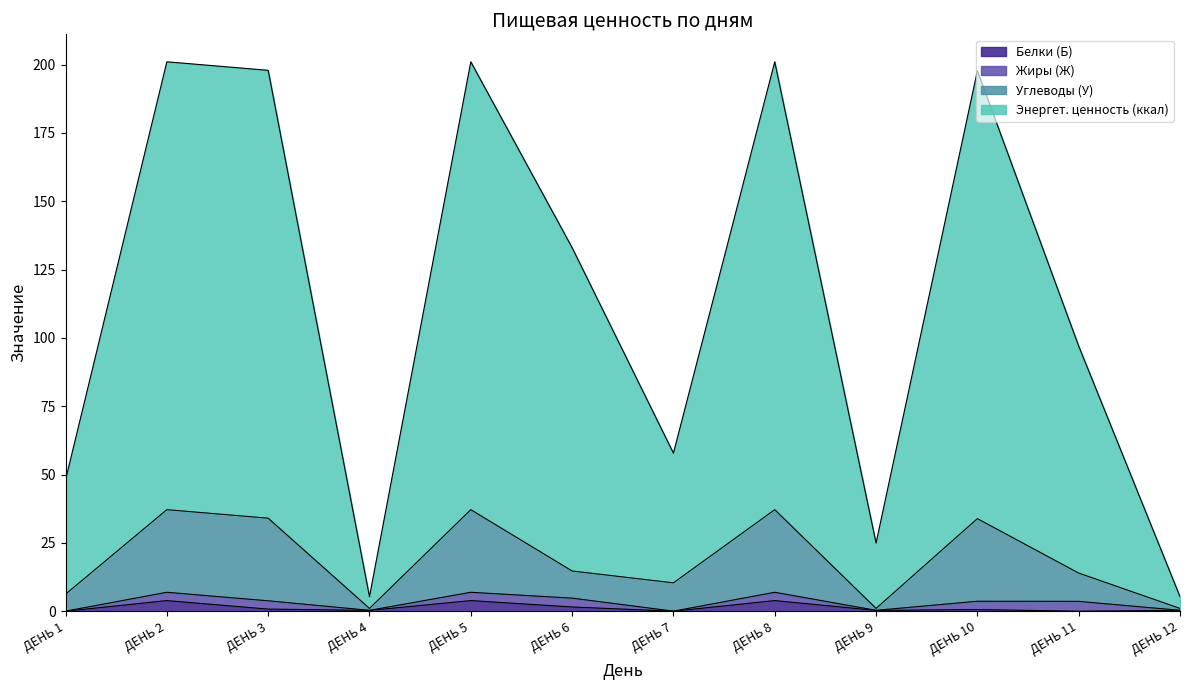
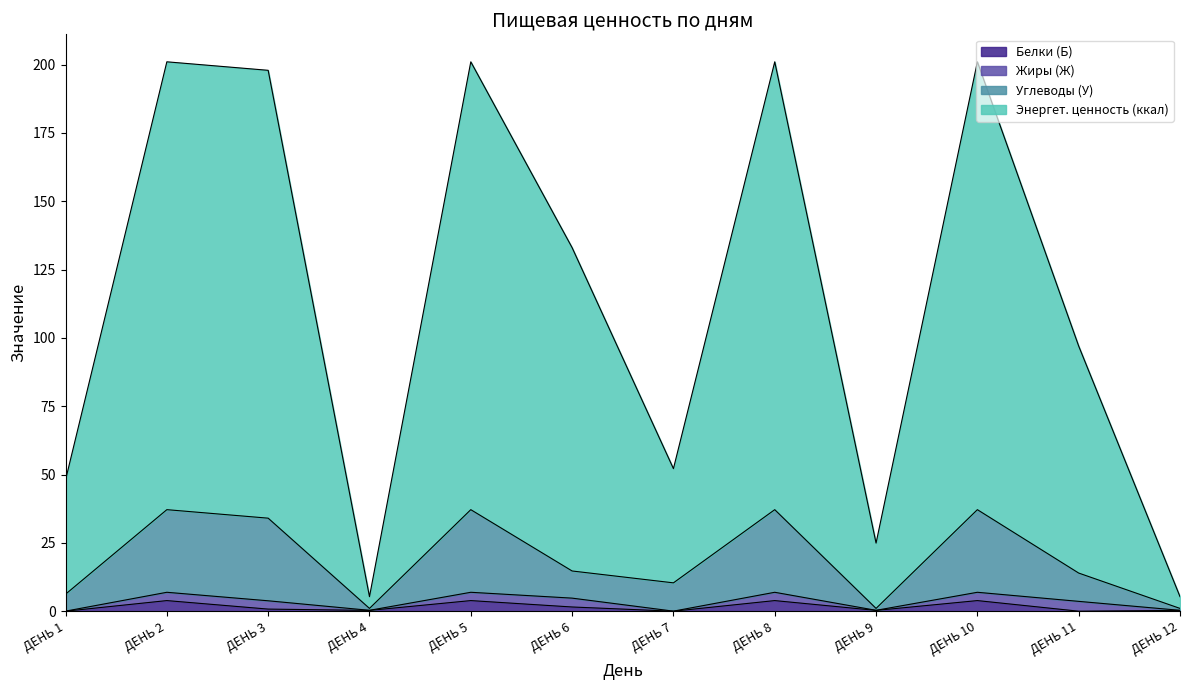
  {
    "Белки (Б)": {
      "ДЕНЬ 2": 4,
      "ДЕНЬ 3": 1,
      "ДЕНЬ 5": 4,
      "ДЕНЬ 6": 2,
      "ДЕНЬ 8": 4,
-     "ДЕНЬ 10": 1,
+     "ДЕНЬ 10": 4,
      "ДЕНЬ 11": 0
    },
    "Жиры (Ж)": {
      "ДЕНЬ 2": 3,
      "ДЕНЬ 3": 3,
      "ДЕНЬ 5": 3,
      "ДЕНЬ 6": 3,
      "ДЕНЬ 8": 3,
      "ДЕНЬ 10": 3,
      "ДЕНЬ 11": 4
    },
    "Углеводы (У)": {
      "ДЕНЬ 1": 6,
      "ДЕНЬ 2": 30,
      "ДЕНЬ 3": 30,
      "ДЕНЬ 5": 30,
      "ДЕНЬ 6": 10,
      "ДЕНЬ 7": 10,
      "ДЕНЬ 8": 30,
      "ДЕНЬ 10": 30,
      "ДЕНЬ 11": 10
    },
    "Энергет. ценность (ккал)": {
      "ДЕНЬ 1": 42,
      "ДЕНЬ 2": 164,
      "ДЕНЬ 3": 164,
      "ДЕНЬ 4": 4,
      "ДЕНЬ 5": 164,
      "ДЕНЬ 6": 118,
-     "ДЕНЬ 7": 47,
+     "ДЕНЬ 7": 42,
      "ДЕНЬ 8": 164,
      "ДЕНЬ 9": 24,
      "ДЕНЬ 11": 83,
      "ДЕНЬ 12": 4
    }
  }
